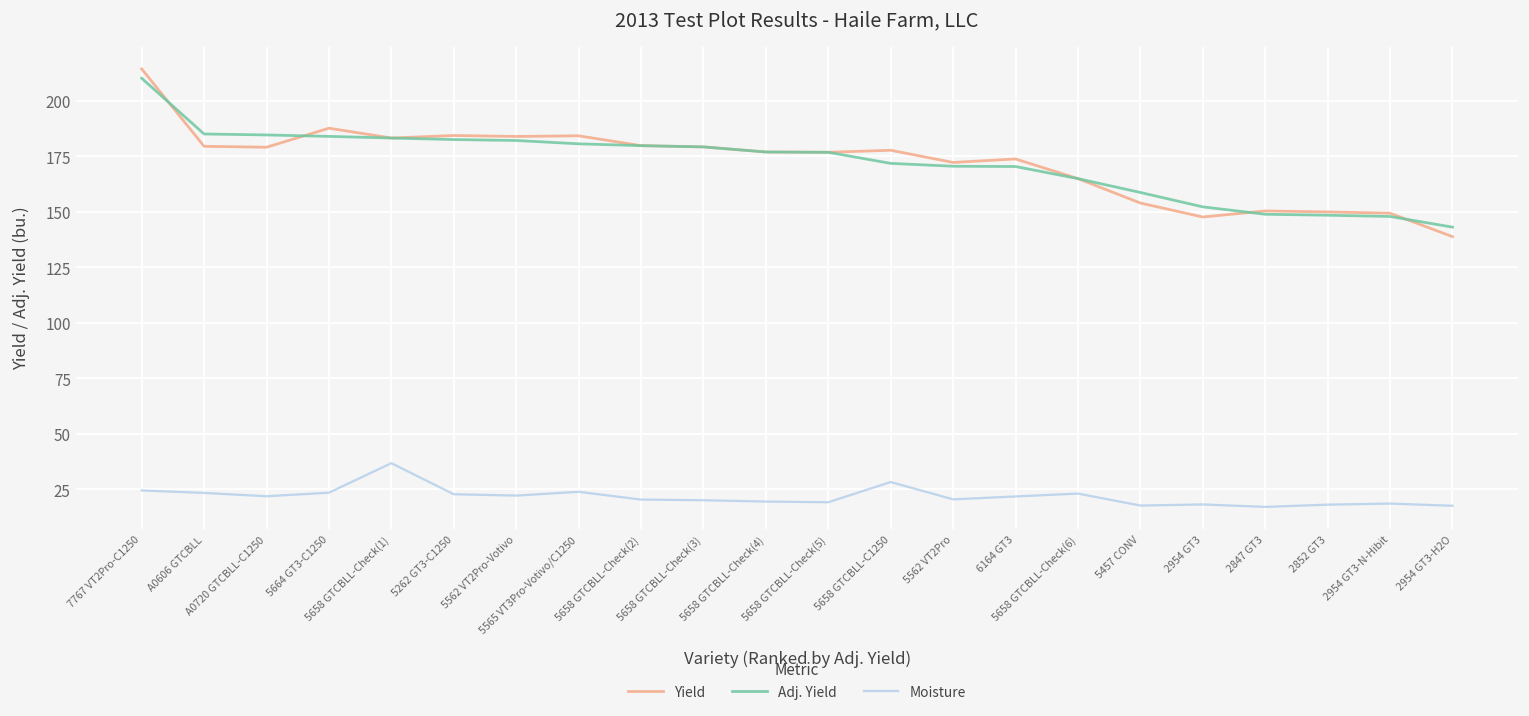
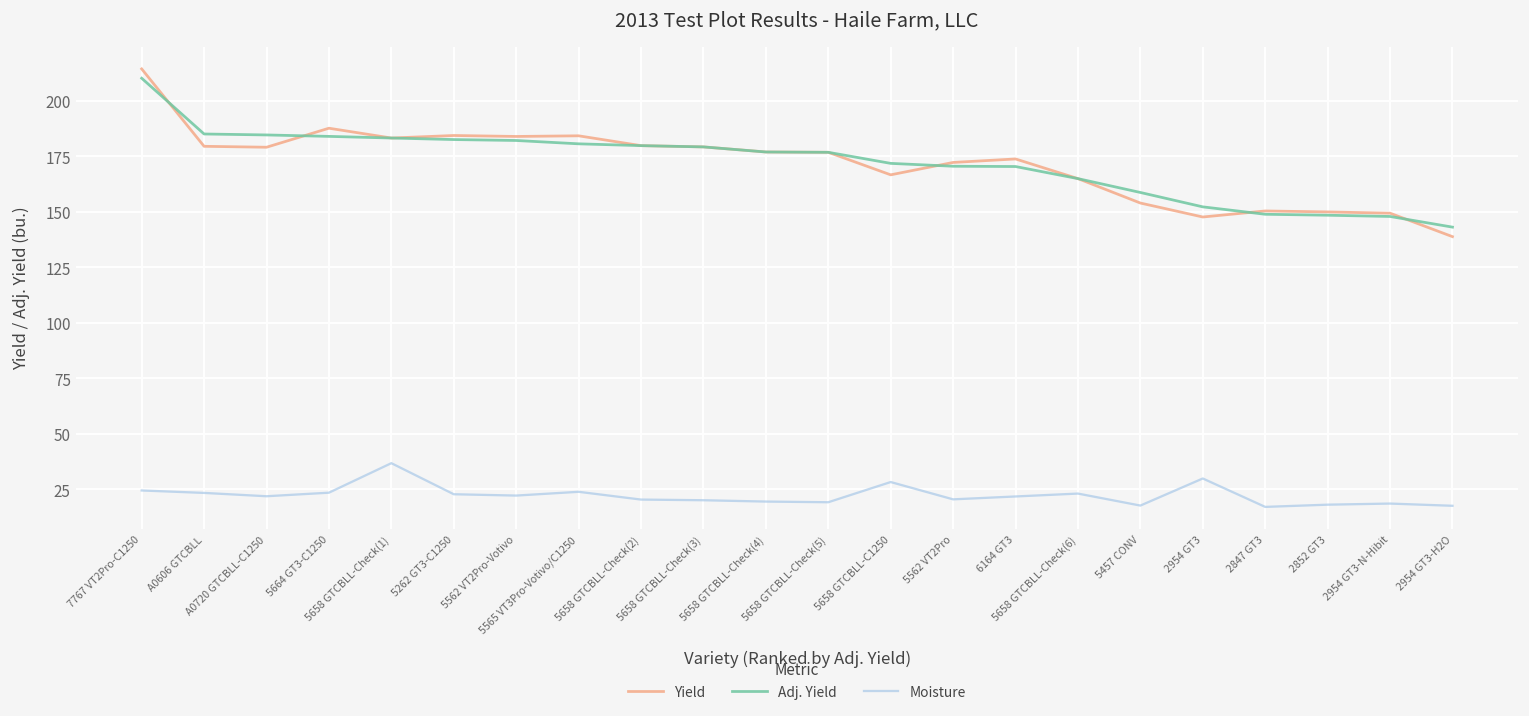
  {
    "Yield": {
      "7767 VT2Pro-C1250": 214,
      "A0606 GTCBLL": 180,
      "A0720 GTCBLL-C1250": 179,
      "5664 GT3-C1250": 188,
      "5262 GT3-C1250": 184,
      "5562 VT2Pro-Votivo": 184,
      "5565 VT3Pro-Votivo/C1250": 184,
-     "5658 GTCBLL-C1250": 178,
+     "5658 GTCBLL-C1250": 167,
      "5562 VT2Pro": 172,
      "6164 GT3": 174,
      "5457 CONV": 154,
      "2954 GT3": 148,
      "2847 GT3": 150,
      "2852 GT3": 150,
      "2954 GT3-N-Hibit": 149,
      "2954 GT3-H2O": 139
    },
    "Adj. Yield": {
      "7767 VT2Pro-C1250": 210,
      "A0606 GTCBLL": 185,
      "A0720 GTCBLL-C1250": 185,
      "5664 GT3-C1250": 184,
      "5262 GT3-C1250": 183,
      "5562 VT2Pro-Votivo": 182,
      "5565 VT3Pro-Votivo/C1250": 181,
      "5658 GTCBLL-C1250": 172,
      "5562 VT2Pro": 171,
      "6164 GT3": 170,
      "5457 CONV": 159,
      "2954 GT3": 152,
      "2847 GT3": 149,
      "2852 GT3": 149,
      "2954 GT3-N-Hibit": 148,
      "2954 GT3-H2O": 143
    },
    "Moisture": {
      "7767 VT2Pro-C1250": 25,
      "A0606 GTCBLL": 23,
      "A0720 GTCBLL-C1250": 22,
      "5664 GT3-C1250": 24,
      "5658 GTCBLL-Check(1)": 37,
      "5262 GT3-C1250": 23,
      "5562 VT2Pro-Votivo": 22,
      "5565 VT3Pro-Votivo/C1250": 24,
      "5658 GTCBLL-Check(2)": 20,
      "5658 GTCBLL-Check(3)": 20,
      "5658 GTCBLL-Check(4)": 20,
      "5658 GTCBLL-Check(5)": 19,
      "5658 GTCBLL-C1250": 28,
      "5562 VT2Pro": 21,
      "6164 GT3": 22,
      "5658 GTCBLL-Check(6)": 23,
      "5457 CONV": 18,
-     "2954 GT3": 18,
+     "2954 GT3": 30,
      "2847 GT3": 17,
      "2852 GT3": 18,
      "2954 GT3-N-Hibit": 19,
      "2954 GT3-H2O": 18
    }
  }
